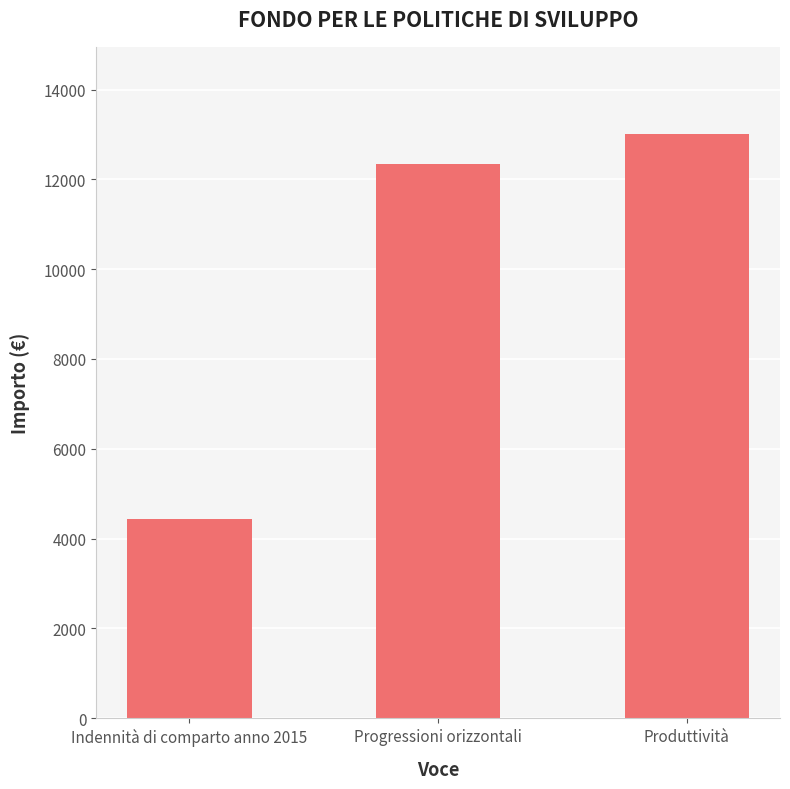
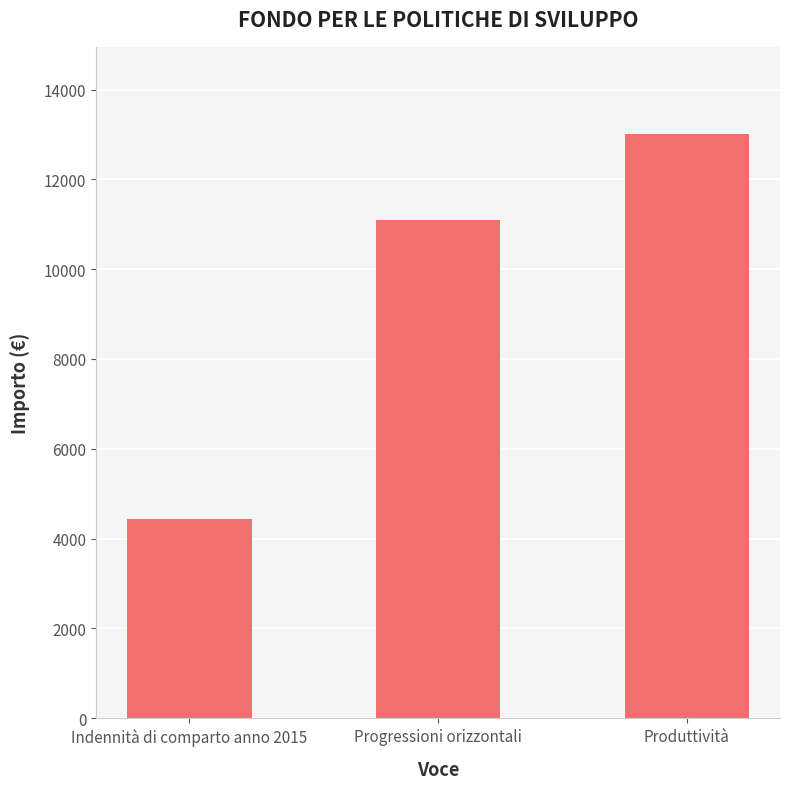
  {
    "Indennità di comparto anno 2015": 4400,
-   "Progressioni orizzontali": 12300,
+   "Progressioni orizzontali": 11100,
    "Produttività": 13000
  }
